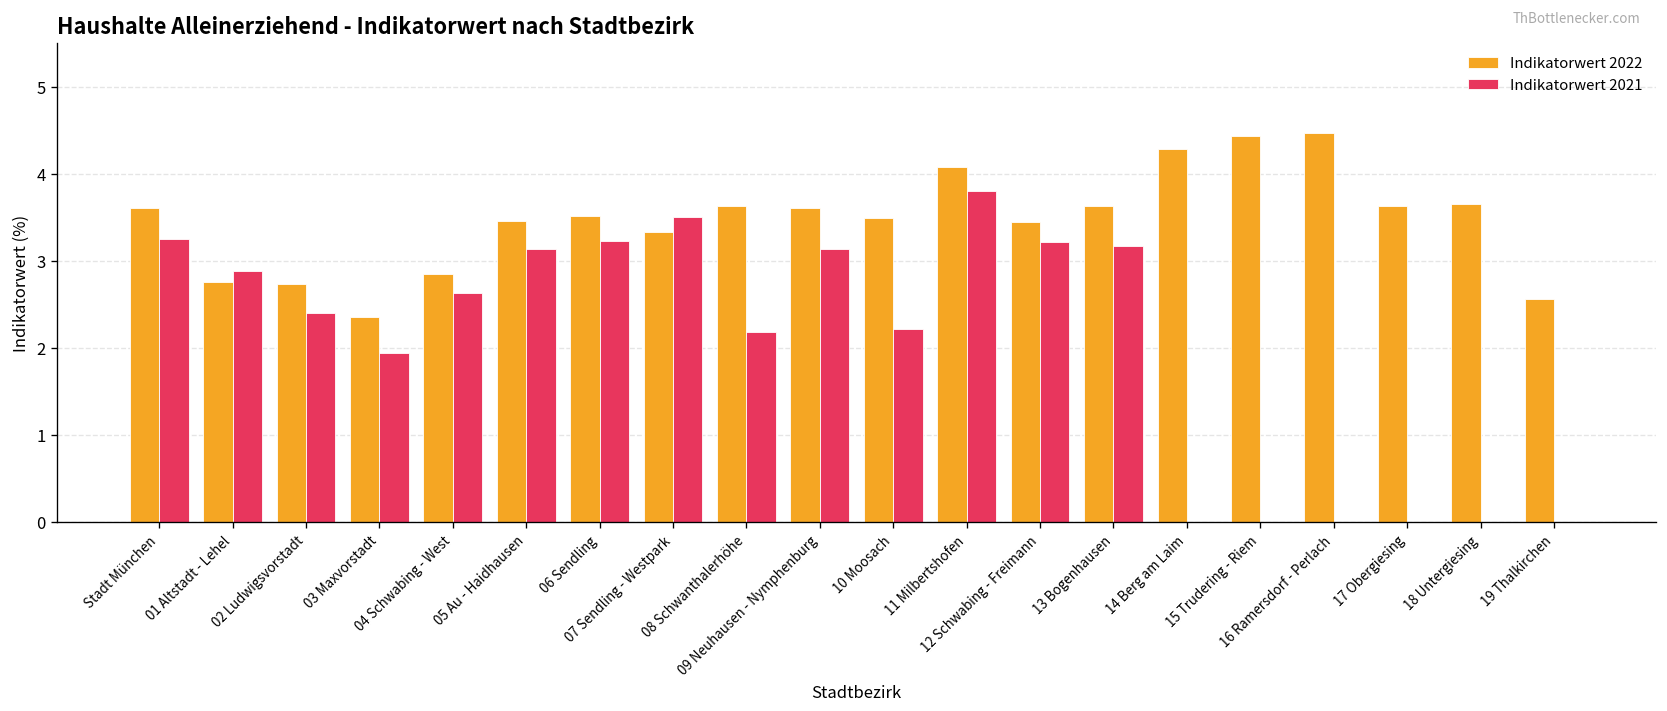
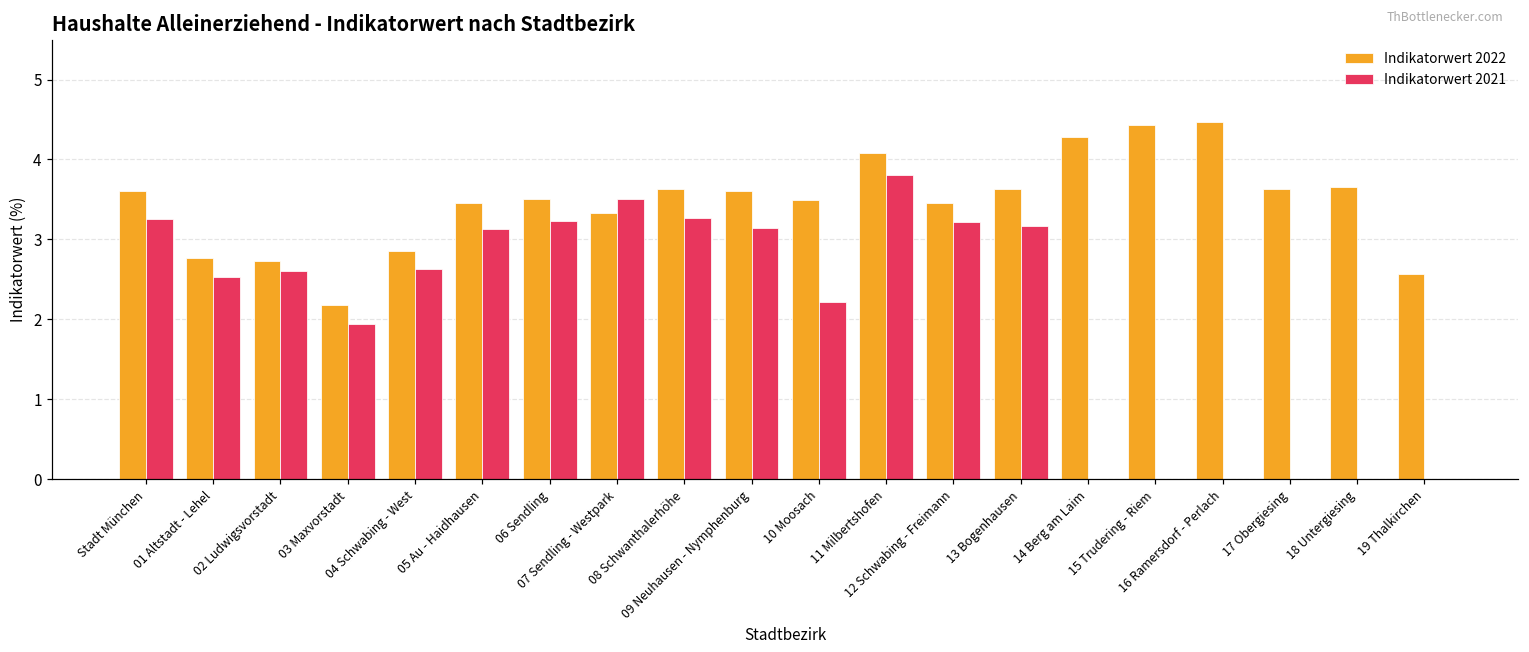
  {
    "Indikatorwert 2022": {
      "Stadt München": 3.6,
      "01 Altstadt - Lehel": 2.8,
      "02 Ludwigsvorstadt": 2.7,
-     "03 Maxvorstadt": 2.4,
+     "03 Maxvorstadt": 2.2,
      "04 Schwabing - West": 2.9,
      "05 Au - Haidhausen": 3.5,
      "06 Sendling": 3.5,
      "07 Sendling - Westpark": 3.3,
      "08 Schwanthalerhöhe": 3.6,
      "09 Neuhausen - Nymphenburg": 3.6,
      "10 Moosach": 3.5,
      "11 Milbertshofen": 4.1,
      "12 Schwabing - Freimann": 3.5,
      "13 Bogenhausen": 3.6,
      "14 Berg am Laim": 4.3,
      "15 Trudering - Riem": 4.4,
      "16 Ramersdorf - Perlach": 4.5,
      "17 Obergiesing": 3.6,
      "18 Untergiesing": 3.7,
      "19 Thalkirchen": 2.6
    },
    "Indikatorwert 2021": {
      "Stadt München": 3.3,
-     "01 Altstadt - Lehel": 2.9,
-     "02 Ludwigsvorstadt": 2.4,
+     "01 Altstadt - Lehel": 2.5,
+     "02 Ludwigsvorstadt": 2.6,
      "03 Maxvorstadt": 1.9,
      "04 Schwabing - West": 2.6,
      "05 Au - Haidhausen": 3.1,
      "06 Sendling": 3.2,
      "07 Sendling - Westpark": 3.5,
-     "08 Schwanthalerhöhe": 2.2,
+     "08 Schwanthalerhöhe": 3.3,
      "09 Neuhausen - Nymphenburg": 3.1,
      "10 Moosach": 2.2,
      "11 Milbertshofen": 3.8,
      "12 Schwabing - Freimann": 3.2,
      "13 Bogenhausen": 3.2,
      "14 Berg am Laim": 0.0,
      "15 Trudering - Riem": 0.0,
      "16 Ramersdorf - Perlach": 0.0,
      "17 Obergiesing": 0.0,
      "18 Untergiesing": 0.0,
      "19 Thalkirchen": 0.0
    }
  }
